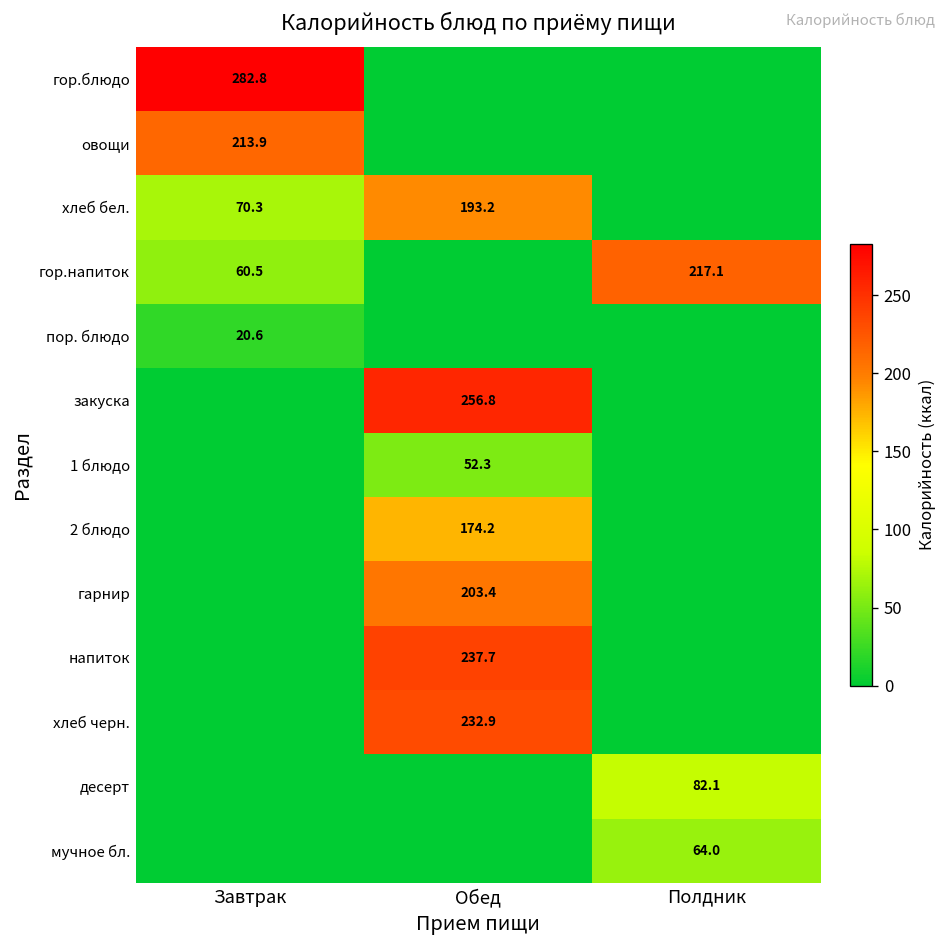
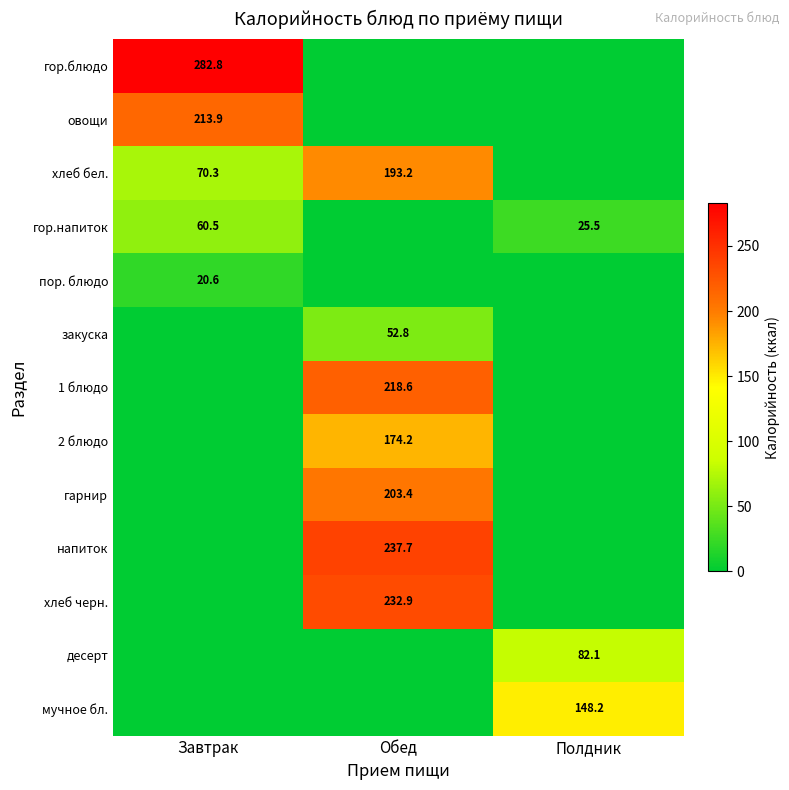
  {
    "гор.блюдо": {
      "Завтрак": 282.8
    },
    "овощи": {
      "Завтрак": 213.9
    },
    "хлеб бел.": {
      "Завтрак": 70.3,
      "Обед": 193.2
    },
    "гор.напиток": {
      "Завтрак": 60.5,
-     "Полдник": 217.1
+     "Полдник": 25.5
    },
    "пор. блюдо": {
      "Завтрак": 20.6
    },
    "закуска": {
-     "Обед": 256.8
+     "Обед": 52.8
    },
    "1 блюдо": {
-     "Обед": 52.3
+     "Обед": 218.6
    },
    "2 блюдо": {
      "Обед": 174.2
    },
    "гарнир": {
      "Обед": 203.4
    },
    "напиток": {
      "Обед": 237.7
    },
    "хлеб черн.": {
      "Обед": 232.9
    },
    "десерт": {
      "Полдник": 82.1
    },
    "мучное бл.": {
-     "Полдник": 64.0
+     "Полдник": 148.2
    }
  }
